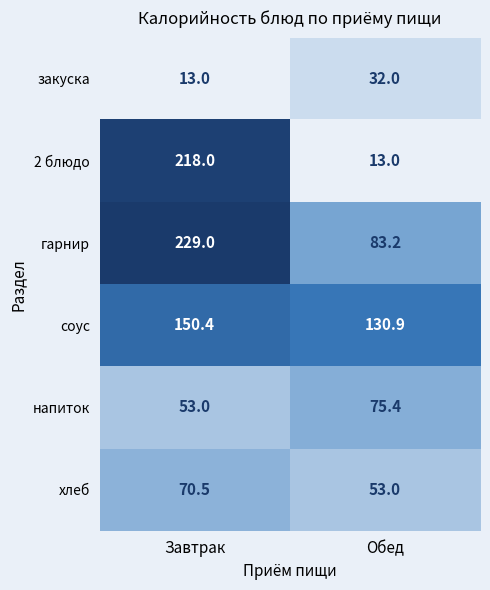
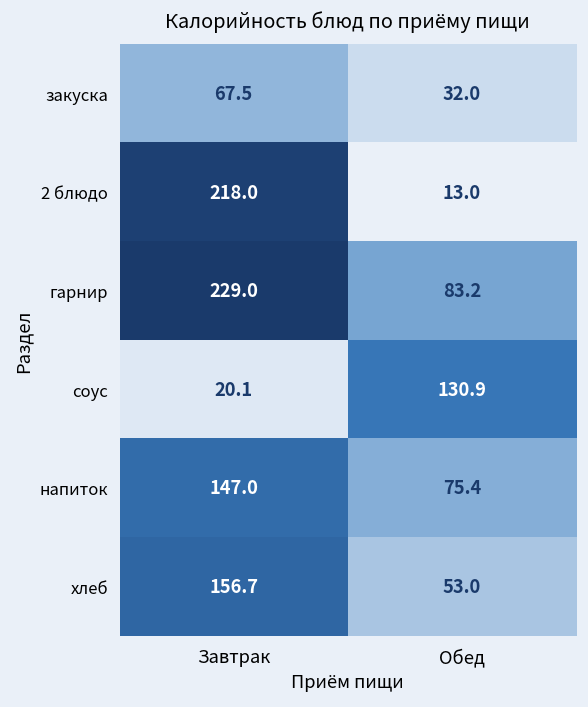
  {
    "закуска": {
-     "Завтрак": 13.0,
+     "Завтрак": 67.5,
      "Обед": 32.0
    },
    "2 блюдо": {
      "Завтрак": 218.0,
      "Обед": 13.0
    },
    "гарнир": {
      "Завтрак": 229.0,
      "Обед": 83.2
    },
    "соус": {
-     "Завтрак": 150.4,
+     "Завтрак": 20.1,
      "Обед": 130.9
    },
    "напиток": {
-     "Завтрак": 53.0,
+     "Завтрак": 147.0,
      "Обед": 75.4
    },
    "хлеб": {
-     "Завтрак": 70.5,
+     "Завтрак": 156.7,
      "Обед": 53.0
    }
  }
